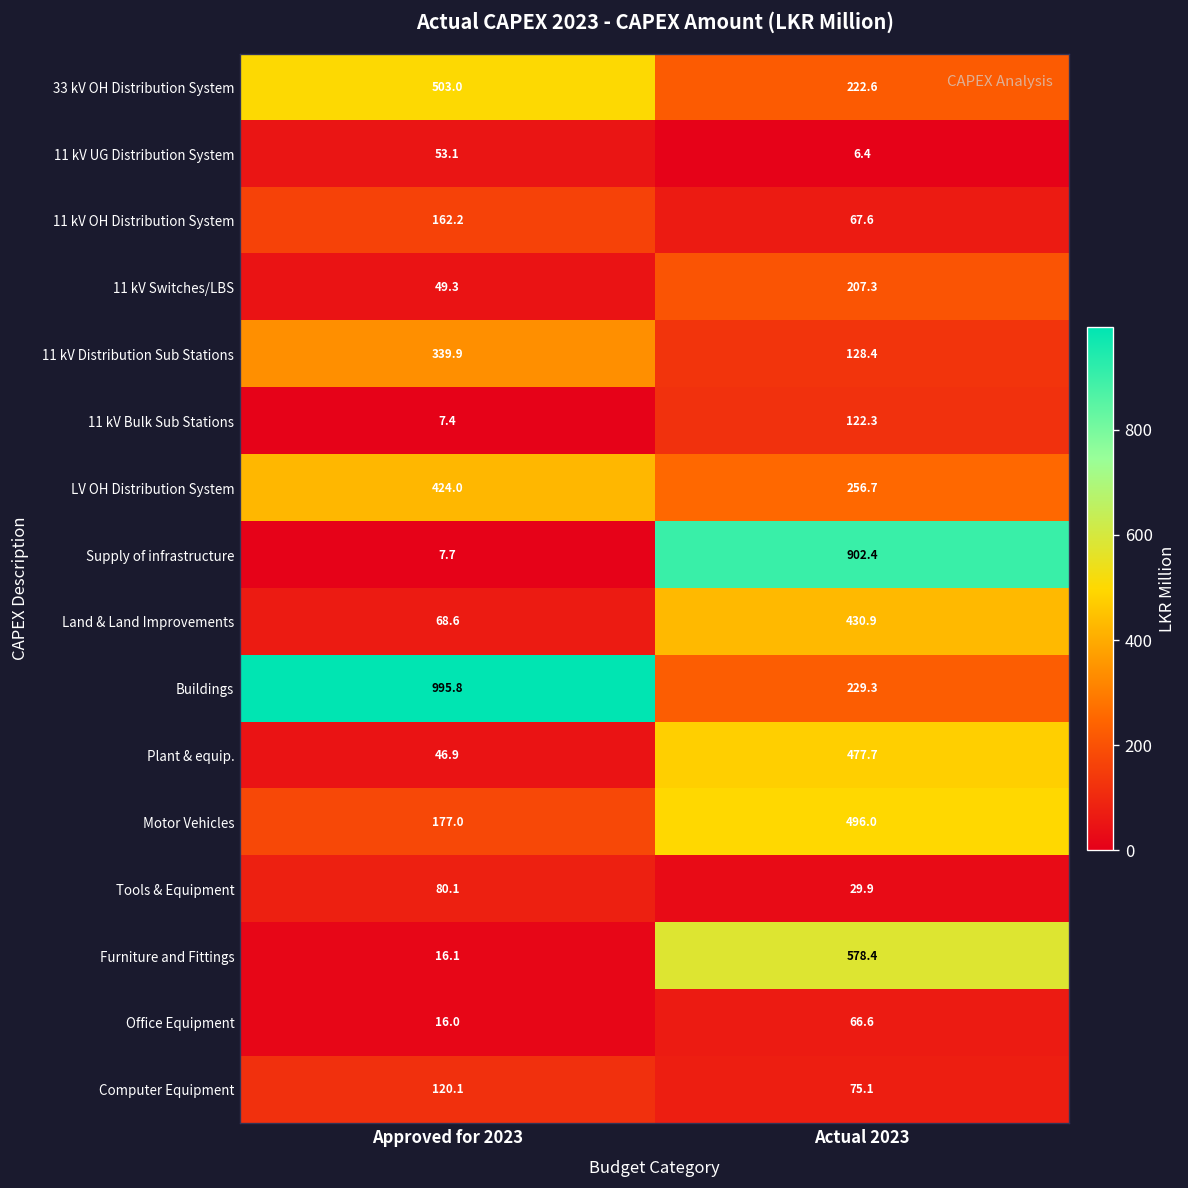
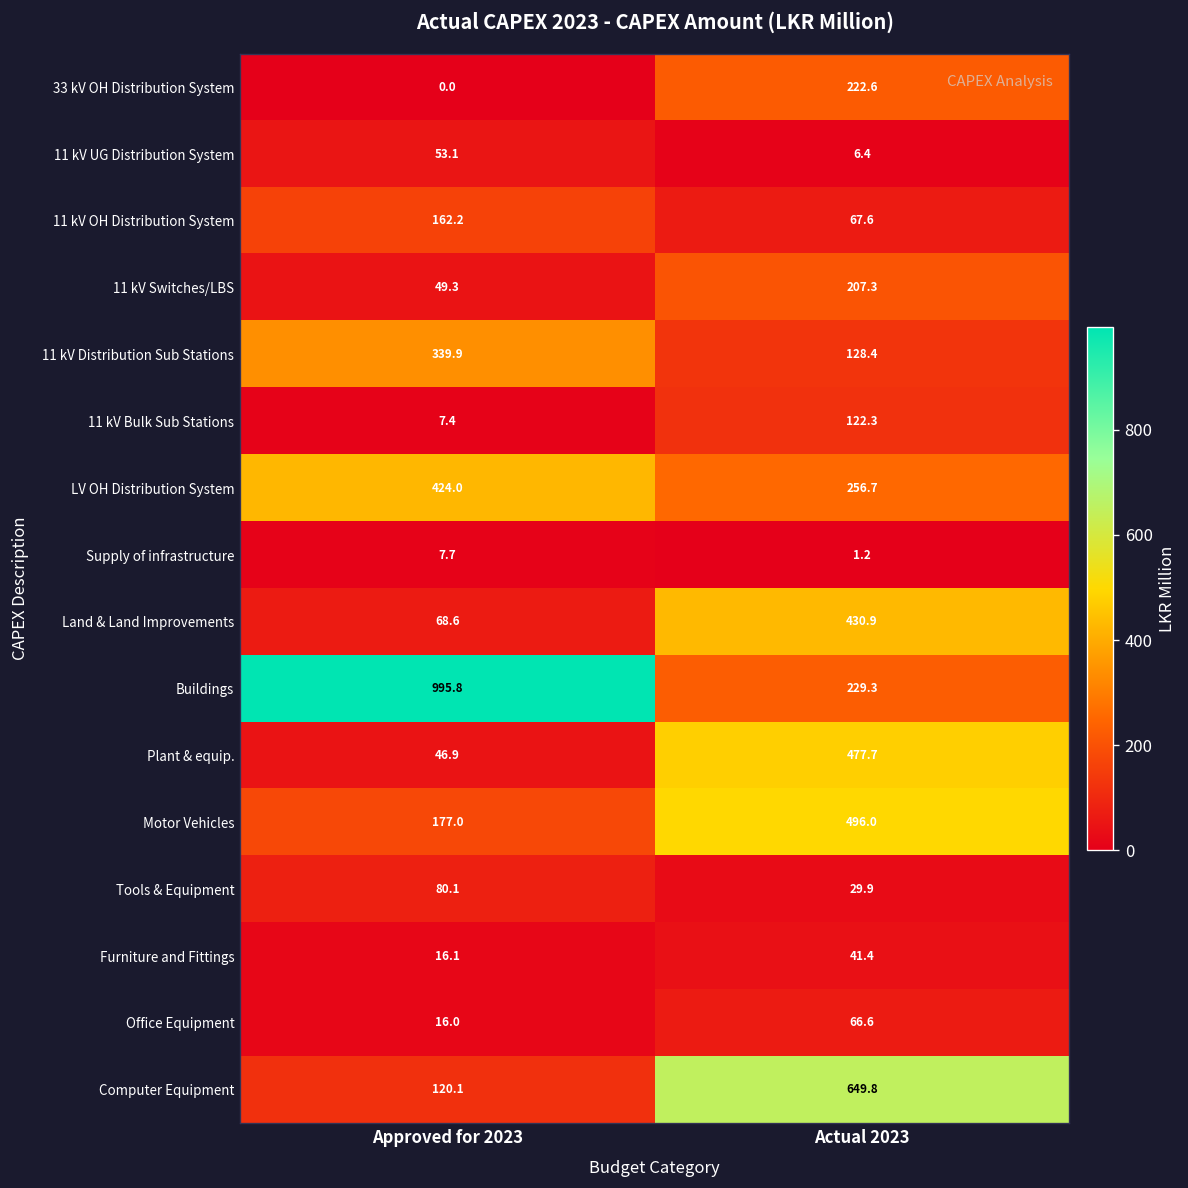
  {
    "33 kV OH Distribution System": {
-     "Approved for 2023": 503.0
+     "Approved for 2023": 0.0
    },
    "11 kV UG Distribution System": {
      "Approved for 2023": 53.1,
      "Actual 2023": 6.4
    },
    "11 kV OH Distribution System": {
      "Approved for 2023": 162.2,
      "Actual 2023": 67.6
    },
    "11 kV Switches/LBS": {
      "Approved for 2023": 49.3,
      "Actual 2023": 207.3
    },
    "11 kV Distribution Sub Stations": {
      "Approved for 2023": 339.9,
      "Actual 2023": 128.4
    },
    "11 kV Bulk Sub Stations": {
      "Approved for 2023": 7.4,
      "Actual 2023": 122.3
    },
    "LV OH Distribution System": {
      "Approved for 2023": 424.0,
      "Actual 2023": 256.7
    },
    "Supply of infrastructure": {
      "Approved for 2023": 7.7,
-     "Actual 2023": 902.4
+     "Actual 2023": 1.2
    },
    "Land & Land Improvements": {
      "Approved for 2023": 68.6,
      "Actual 2023": 430.9
    },
    "Buildings": {
      "Approved for 2023": 995.8,
      "Actual 2023": 229.3
    },
    "Plant & equip.": {
      "Approved for 2023": 46.9,
      "Actual 2023": 477.7
    },
    "Motor Vehicles": {
      "Approved for 2023": 177.0,
      "Actual 2023": 496.0
    },
    "Tools & Equipment": {
      "Approved for 2023": 80.1,
      "Actual 2023": 29.9
    },
    "Furniture and Fittings": {
      "Approved for 2023": 16.1,
-     "Actual 2023": 578.4
+     "Actual 2023": 41.4
    },
    "Office Equipment": {
      "Approved for 2023": 16.0,
      "Actual 2023": 66.6
    },
    "Computer Equipment": {
      "Approved for 2023": 120.1,
-     "Actual 2023": 75.1
+     "Actual 2023": 649.8
    }
  }
